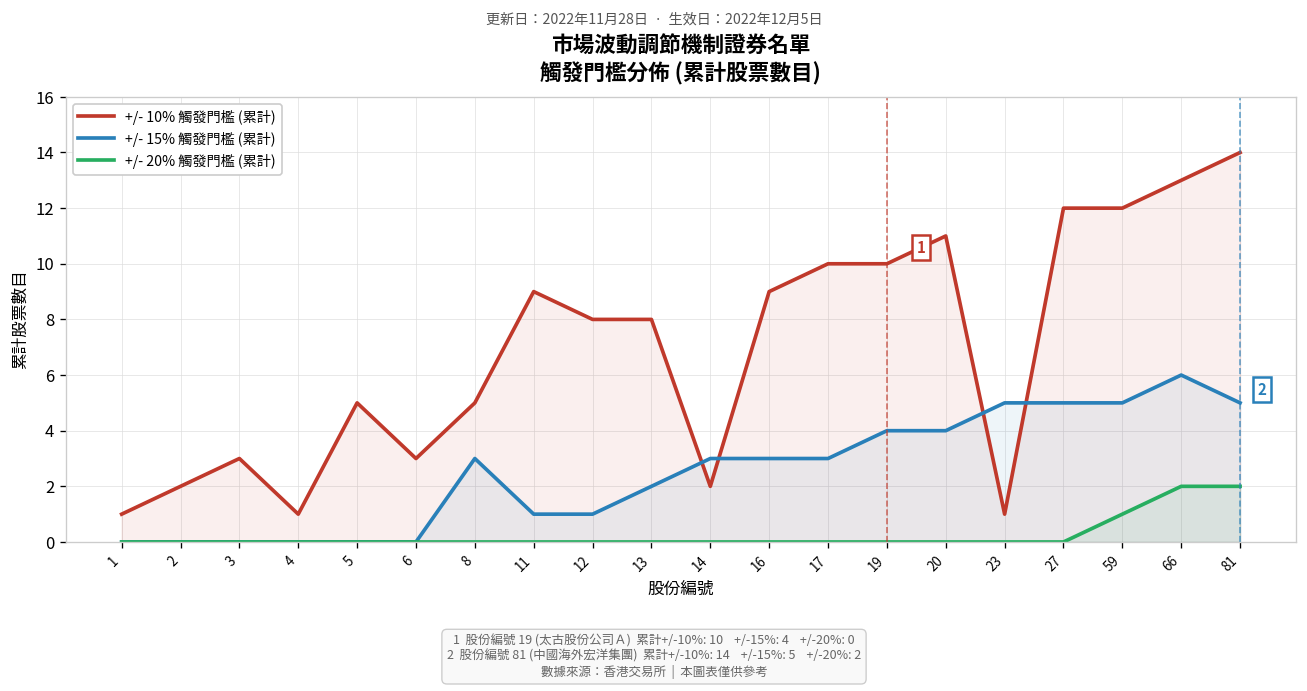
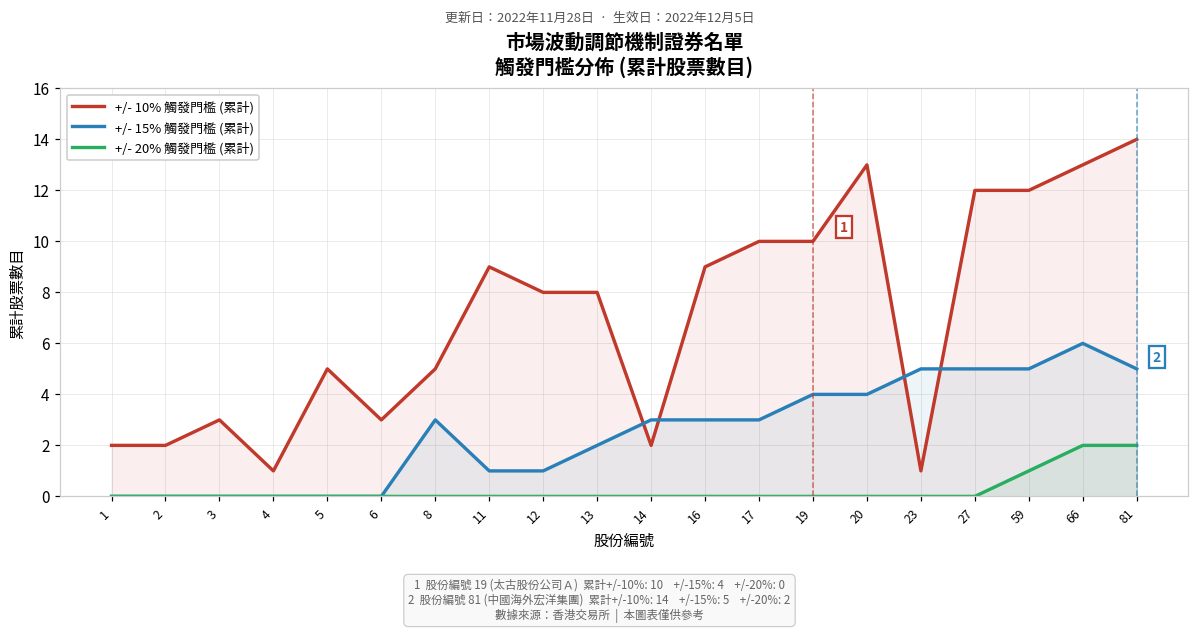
  {
    "+/- 10% 觸發門檻 (累計)": {
-     "1": 1,
+     "1": 2,
      "2": 2,
      "3": 3,
      "4": 1,
      "5": 5,
      "6": 3,
      "8": 5,
      "11": 9,
      "12": 8,
      "13": 8,
      "14": 2,
      "16": 9,
      "17": 10,
      "19": 10,
-     "20": 11,
+     "20": 13,
      "23": 1,
      "27": 12,
      "59": 12,
      "66": 13,
      "81": 14
    },
    "+/- 15% 觸發門檻 (累計)": {
      "8": 3,
      "11": 1,
      "12": 1,
      "13": 2,
      "14": 3,
      "16": 3,
      "17": 3,
      "19": 4,
      "20": 4,
      "23": 5,
      "27": 5,
      "59": 5,
      "66": 6
    },
    "+/- 20% 觸發門檻 (累計)": {
      "8": 0,
      "11": 0,
      "12": 0,
      "13": 0,
      "14": 0,
      "16": 0,
      "17": 0,
      "19": 0,
      "20": 0,
      "23": 0,
      "27": 0,
      "59": 1,
      "66": 2,
      "81": 2
    }
  }
